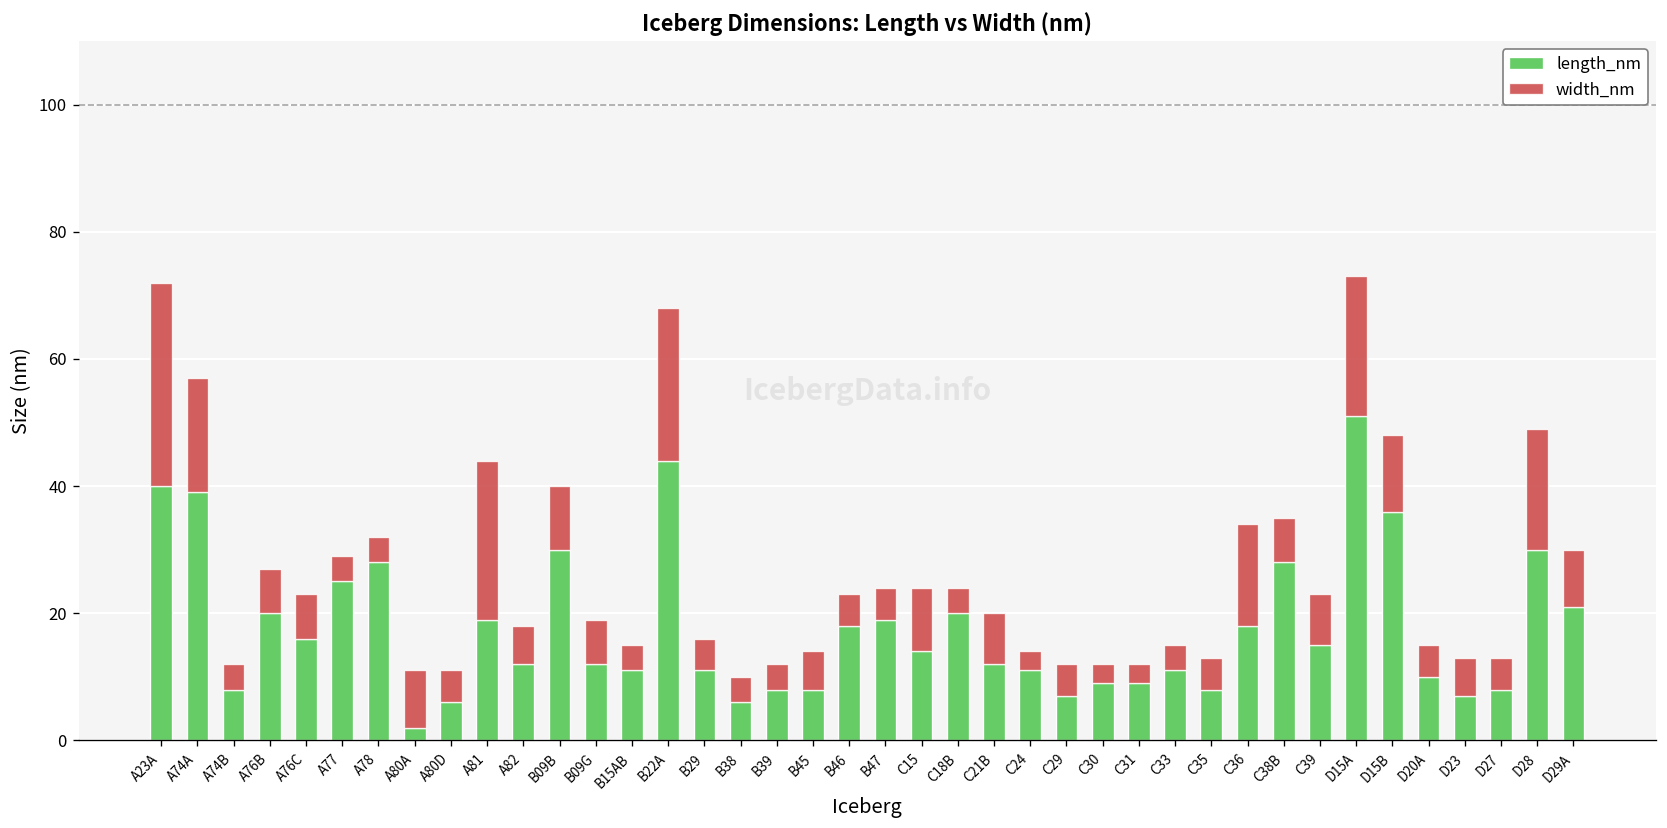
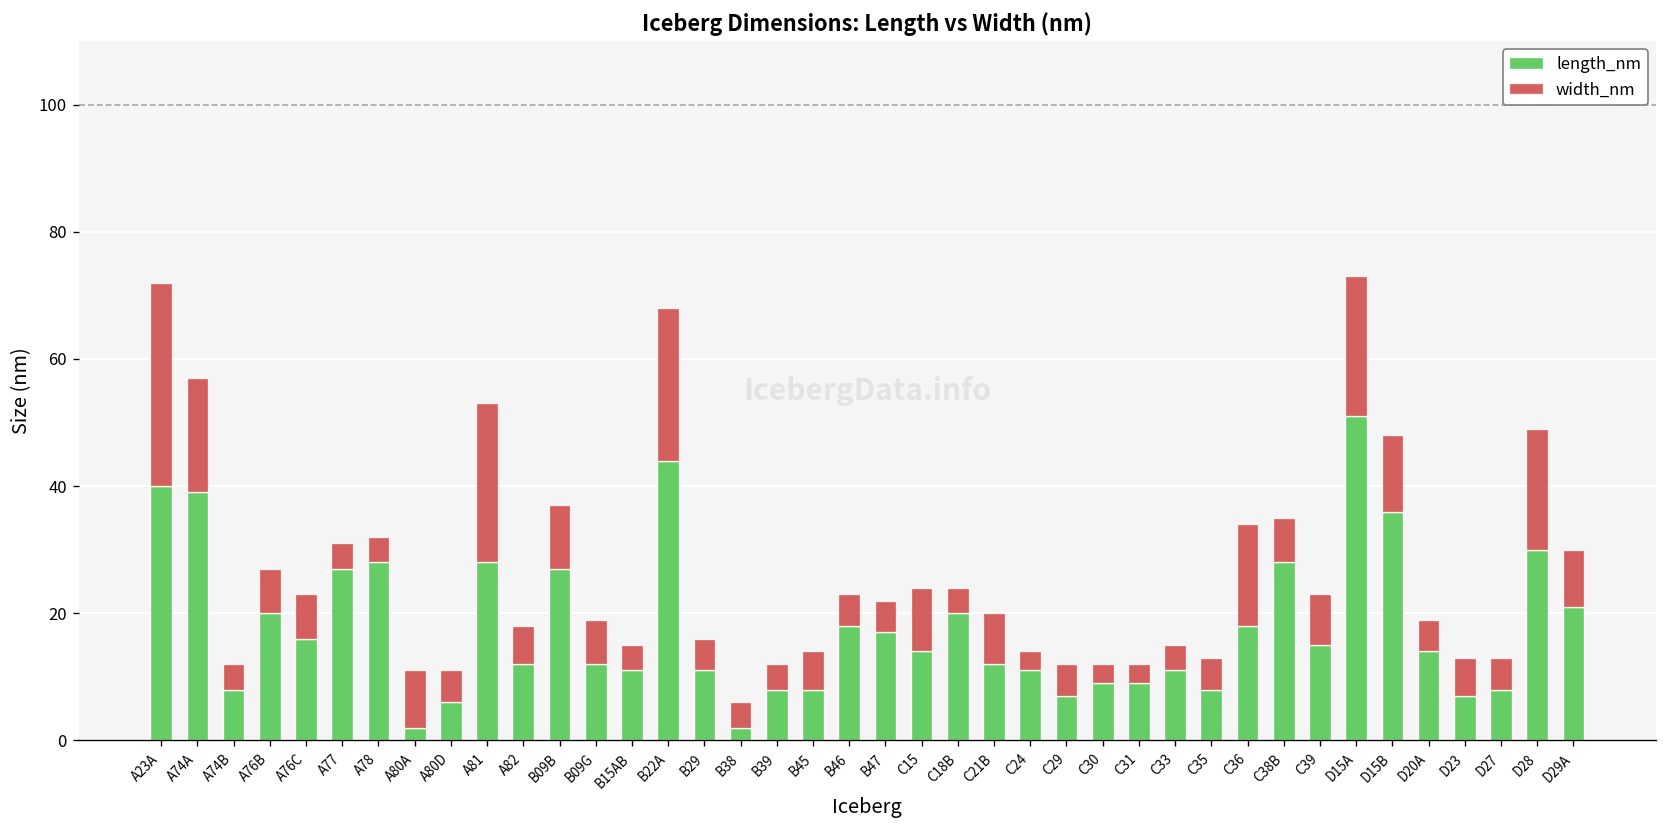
  {
    "length_nm": {
      "A23A": 40,
      "A74A": 39,
      "A74B": 8,
      "A76B": 20,
      "A76C": 16,
-     "A77": 25,
+     "A77": 27,
      "A78": 28,
      "A80A": 2,
      "A80D": 6,
-     "A81": 19,
+     "A81": 28,
      "A82": 12,
-     "B09B": 30,
+     "B09B": 27,
      "B09G": 12,
      "B15AB": 11,
      "B22A": 44,
      "B29": 11,
-     "B38": 6,
+     "B38": 2,
      "B39": 8,
      "B45": 8,
      "B46": 18,
-     "B47": 19,
+     "B47": 17,
      "C15": 14,
      "C18B": 20,
      "C21B": 12,
      "C24": 11,
      "C29": 7,
      "C30": 9,
      "C31": 9,
      "C33": 11,
      "C35": 8,
      "C36": 18,
      "C38B": 28,
      "C39": 15,
      "D15A": 51,
      "D15B": 36,
-     "D20A": 10,
+     "D20A": 14,
      "D23": 7,
      "D27": 8,
      "D28": 30,
      "D29A": 21
    },
    "width_nm": {
      "A23A": 32,
      "A74A": 18,
      "A74B": 4,
      "A76B": 7,
      "A76C": 7,
      "A77": 4,
      "A78": 4,
      "A80A": 9,
      "A80D": 5,
      "A81": 25,
      "A82": 6,
      "B09B": 10,
      "B09G": 7,
      "B15AB": 4,
      "B22A": 24,
      "B29": 5,
      "B38": 4,
      "B39": 4,
      "B45": 6,
      "B46": 5,
      "B47": 5,
      "C15": 10,
      "C18B": 4,
      "C21B": 8,
      "C24": 3,
      "C29": 5,
      "C30": 3,
      "C31": 3,
      "C33": 4,
      "C35": 5,
      "C36": 16,
      "C38B": 7,
      "C39": 8,
      "D15A": 22,
      "D15B": 12,
      "D20A": 5,
      "D23": 6,
      "D27": 5,
      "D28": 19,
      "D29A": 9
    }
  }
